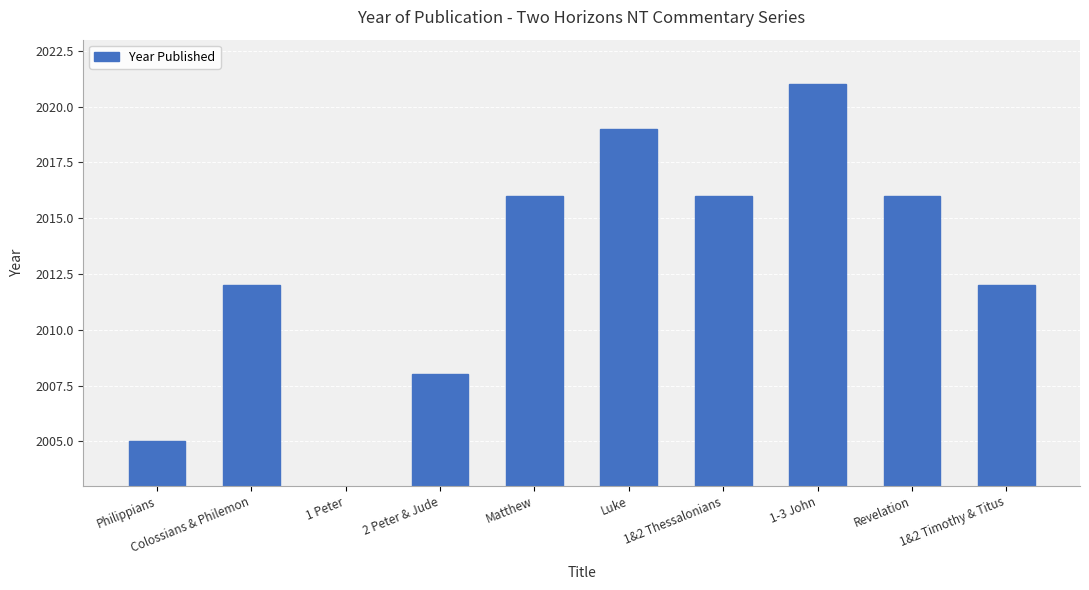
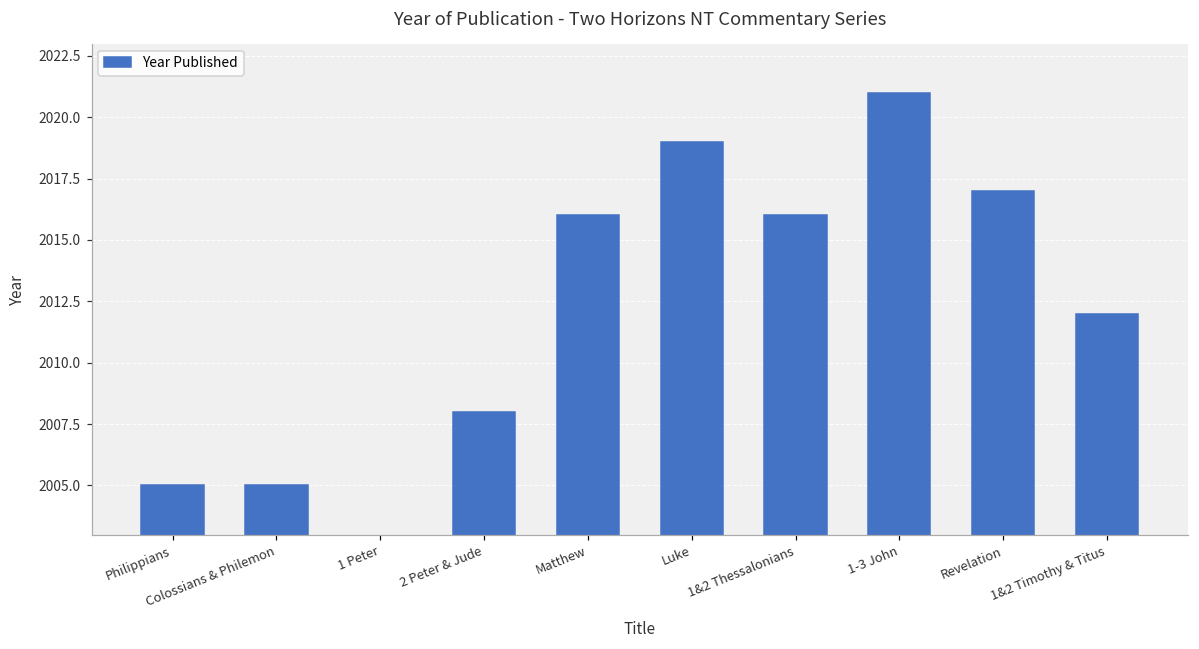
  {
    "Philippians": 2005,
-   "Colossians & Philemon": 2012,
+   "Colossians & Philemon": 2005,
    "2 Peter & Jude": 2008,
    "Matthew": 2016,
    "Luke": 2019,
    "1&2 Thessalonians": 2016,
    "1-3 John": 2021,
-   "Revelation": 2016,
+   "Revelation": 2017,
    "1&2 Timothy & Titus": 2012
  }
